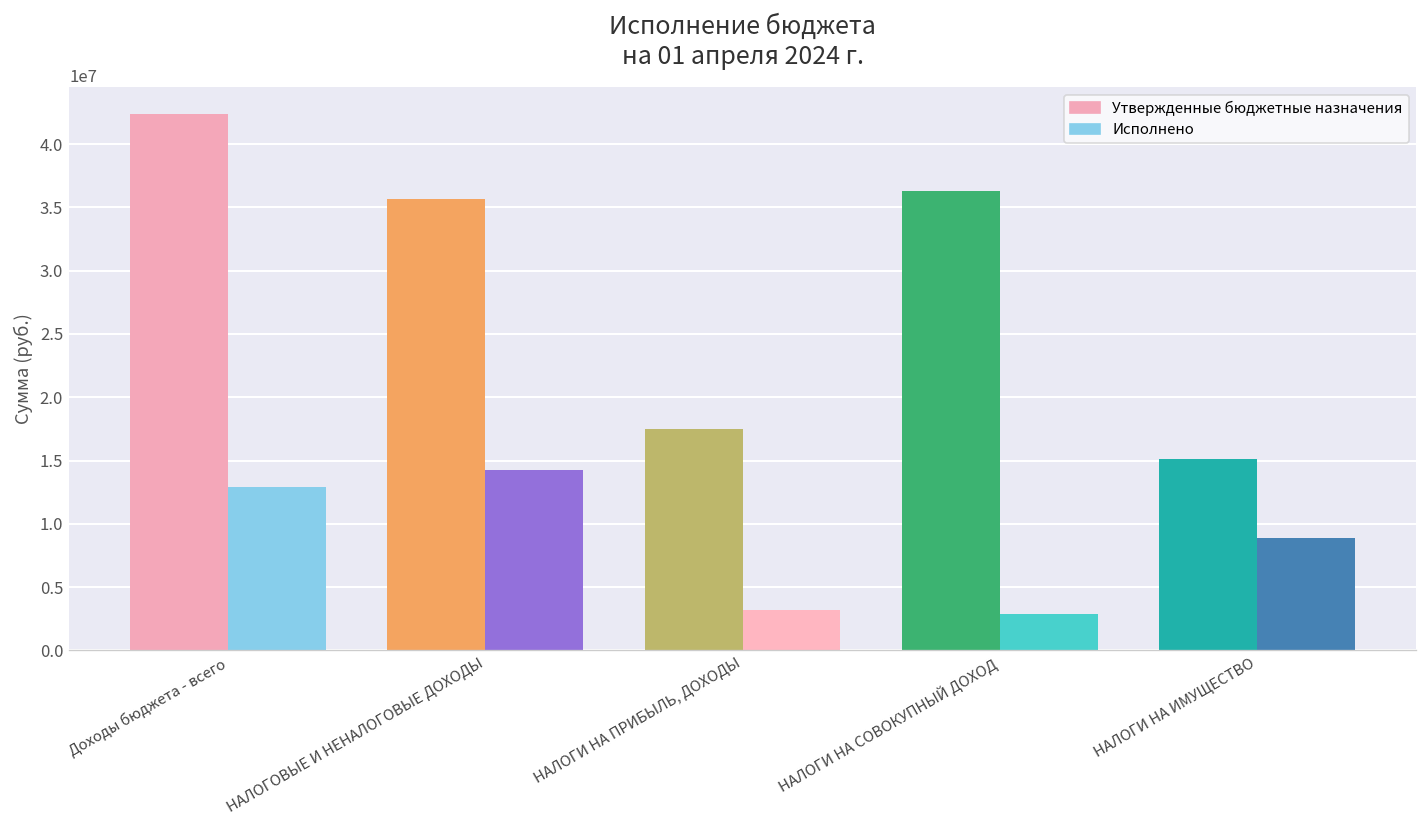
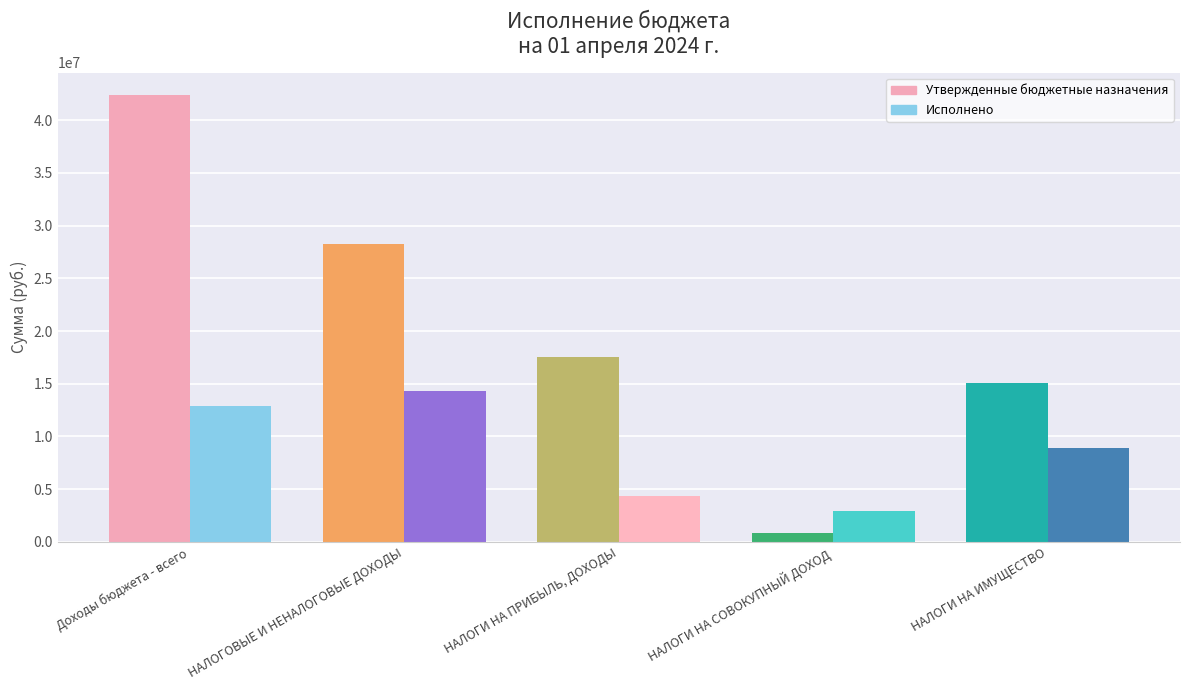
  {
    "Утвержденные бюджетные назначения": {
      "Доходы бюджета - всего": 42400000,
-     "НАЛОГОВЫЕ И НЕНАЛОГОВЫЕ ДОХОДЫ": 35700000,
+     "НАЛОГОВЫЕ И НЕНАЛОГОВЫЕ ДОХОДЫ": 28300000,
      "НАЛОГИ НА ПРИБЫЛЬ, ДОХОДЫ": 17500000,
-     "НАЛОГИ НА СОВОКУПНЫЙ ДОХОД": 36300000,
+     "НАЛОГИ НА СОВОКУПНЫЙ ДОХОД": 900000,
      "НАЛОГИ НА ИМУЩЕСТВО": 15100000
    },
    "Исполнено": {
      "Доходы бюджета - всего": 12900000,
      "НАЛОГОВЫЕ И НЕНАЛОГОВЫЕ ДОХОДЫ": 14300000,
-     "НАЛОГИ НА ПРИБЫЛЬ, ДОХОДЫ": 3200000,
+     "НАЛОГИ НА ПРИБЫЛЬ, ДОХОДЫ": 4400000,
      "НАЛОГИ НА СОВОКУПНЫЙ ДОХОД": 2900000,
      "НАЛОГИ НА ИМУЩЕСТВО": 8900000
    }
  }
